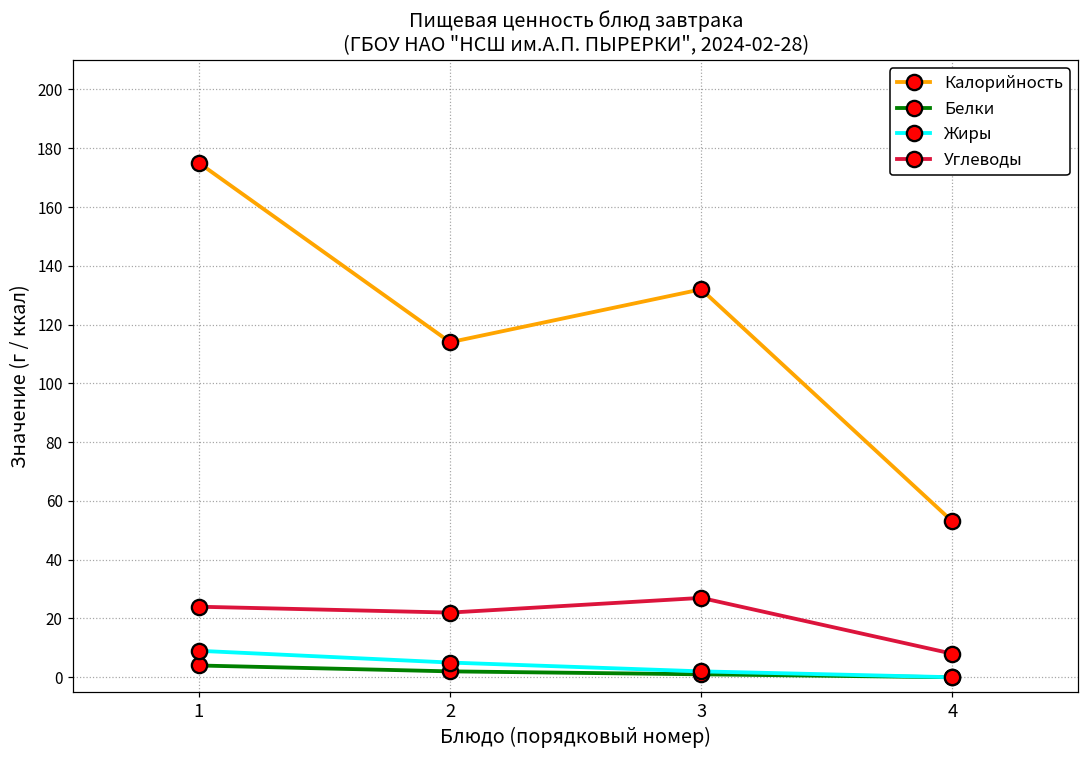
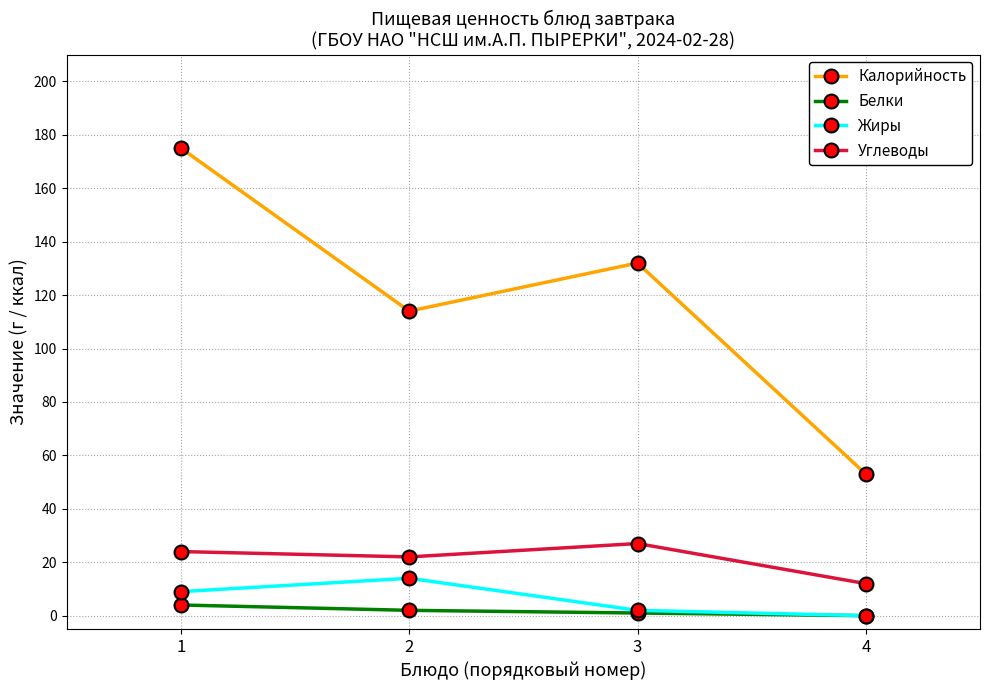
  {
    "Калорийность": {
      "1": 175,
      "2": 114,
      "3": 132,
      "4": 53
    },
    "Белки": {
      "1": 4,
      "2": 2,
      "3": 1
    },
    "Жиры": {
      "1": 9,
-     "2": 5,
+     "2": 14,
      "3": 2
    },
    "Углеводы": {
      "1": 24,
      "2": 22,
      "3": 27,
-     "4": 8
+     "4": 12
    }
  }
